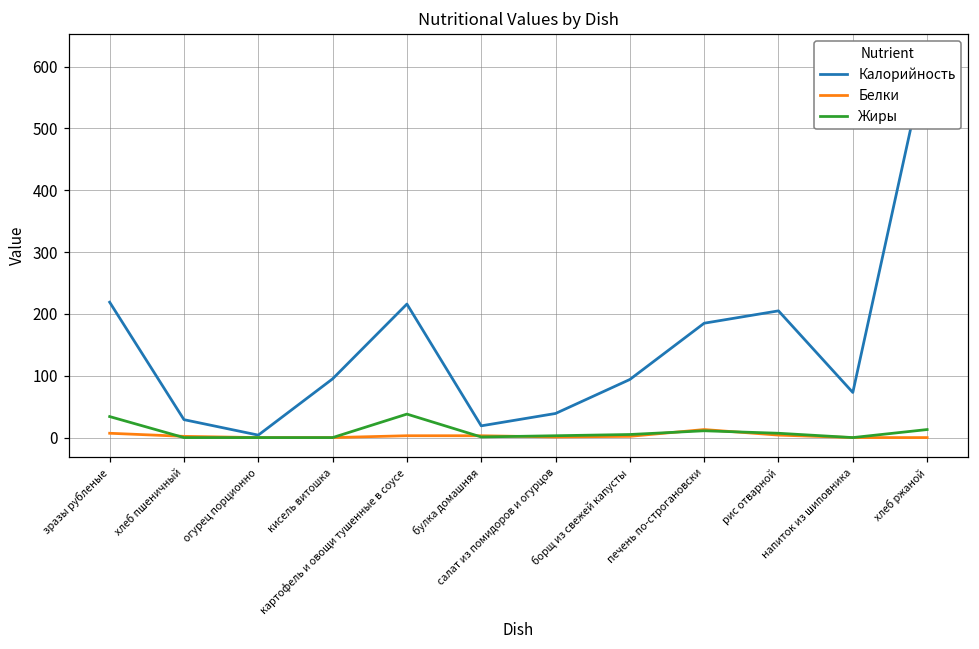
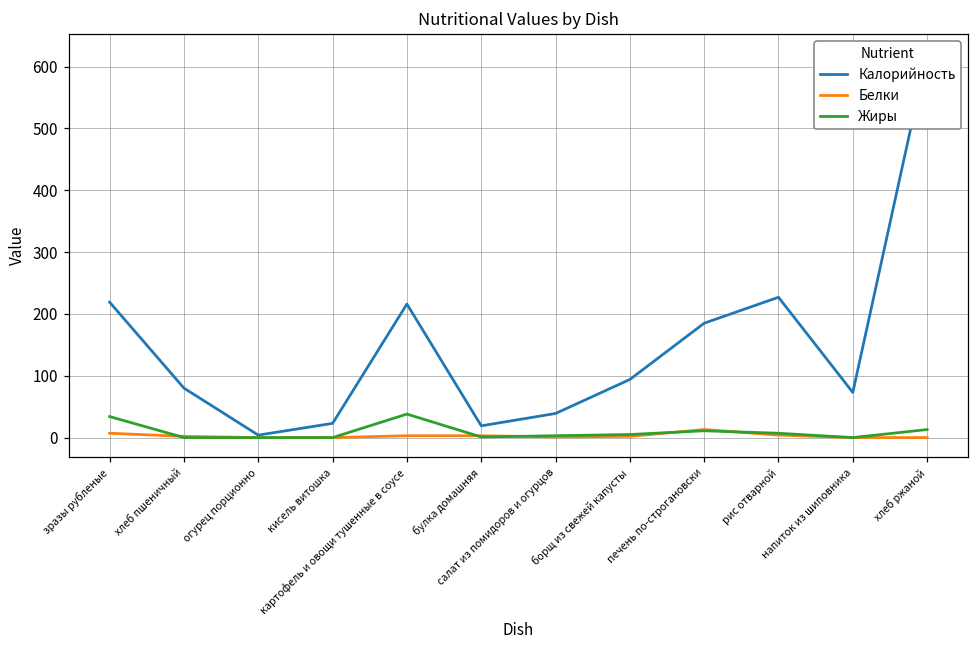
  {
    "Калорийность": {
      "зразы рубленые": 220,
-     "хлеб пшеничный": 30,
-     "кисель витошка": 100,
+     "хлеб пшеничный": 80,
+     "кисель витошка": 20,
      "картофель и овощи тушенные в соусе": 220,
      "булка домашняя": 20,
      "салат из помидоров и огурцов": 40,
      "борщ из свежей капусты": 90,
      "печень по-строгановски": 190,
-     "рис отварной": 210,
+     "рис отварной": 230,
      "напиток из шиповника": 70
    },
    "Белки": {
      "зразы рубленые": 10,
      "картофель и овощи тушенные в соусе": 0,
      "хлеб ржаной": 0
    },
    "Жиры": {
      "зразы рубленые": 30,
      "картофель и овощи тушенные в соусе": 40,
      "хлеб ржаной": 10
    }
  }
